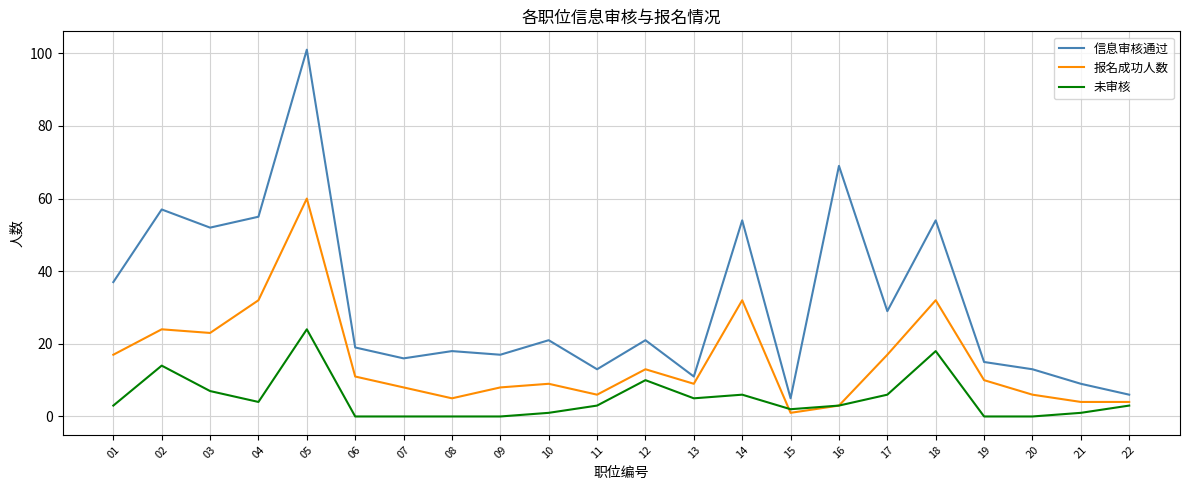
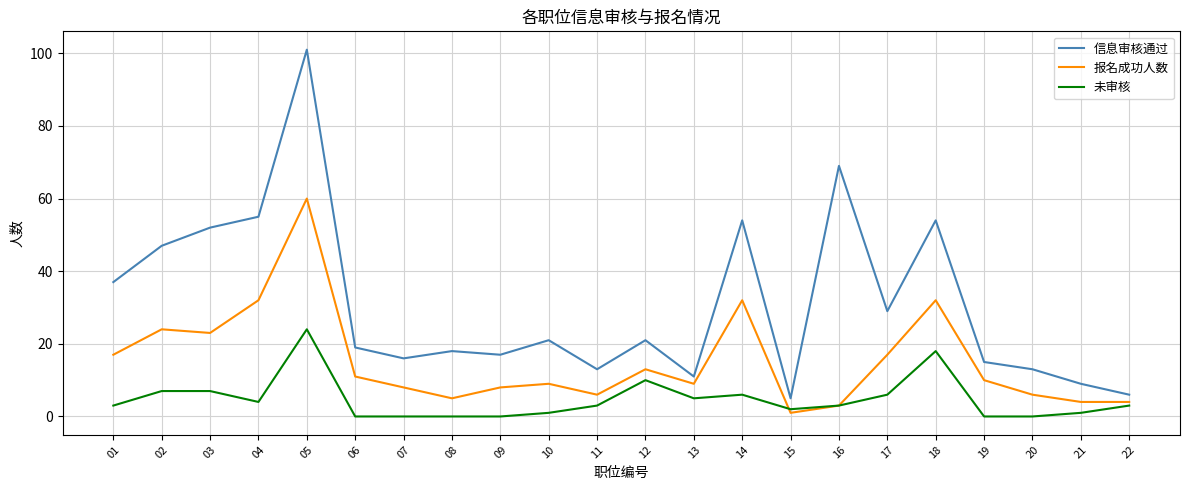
  {
    "信息审核通过": {
      "01": 37,
-     "02": 57,
+     "02": 47,
      "03": 52,
      "04": 55,
      "05": 101,
      "06": 19,
      "07": 16,
      "08": 18,
      "09": 17,
      "10": 21,
      "11": 13,
      "12": 21,
      "13": 11,
      "14": 54,
      "15": 5,
      "16": 69,
      "17": 29,
      "18": 54,
      "19": 15,
      "20": 13,
      "21": 9,
      "22": 6
    },
    "报名成功人数": {
      "01": 17,
      "02": 24,
      "03": 23,
      "04": 32,
      "05": 60,
      "06": 11,
      "07": 8,
      "08": 5,
      "09": 8,
      "10": 9,
      "11": 6,
      "12": 13,
      "13": 9,
      "14": 32,
      "15": 1,
      "17": 17,
      "18": 32,
      "19": 10,
      "20": 6,
      "21": 4,
      "22": 4
    },
    "未审核": {
      "01": 3,
-     "02": 14,
+     "02": 7,
      "03": 7,
      "04": 4,
      "05": 24,
      "06": 0,
      "07": 0,
      "08": 0,
      "09": 0,
      "10": 1,
      "11": 3,
      "12": 10,
      "13": 5,
      "14": 6,
      "15": 2,
      "17": 6,
      "18": 18,
      "19": 0,
      "20": 0,
      "21": 1,
      "22": 3
    }
  }
